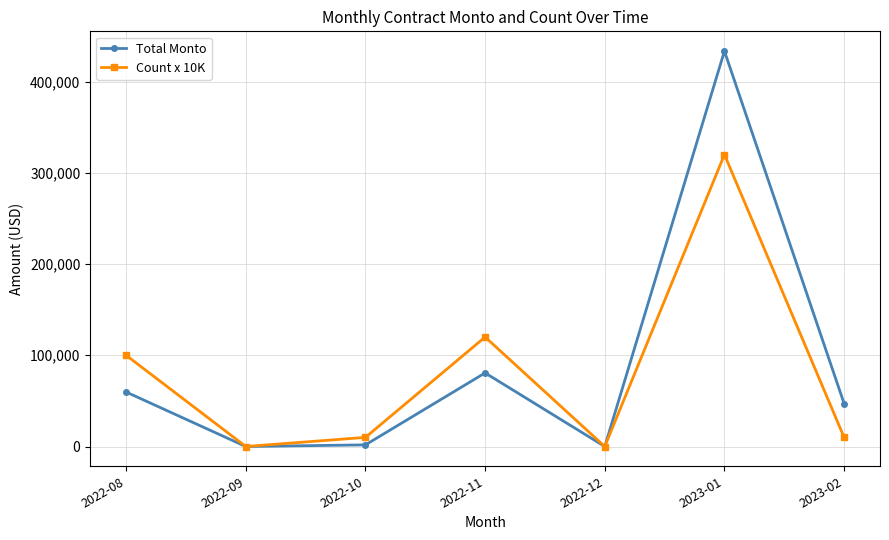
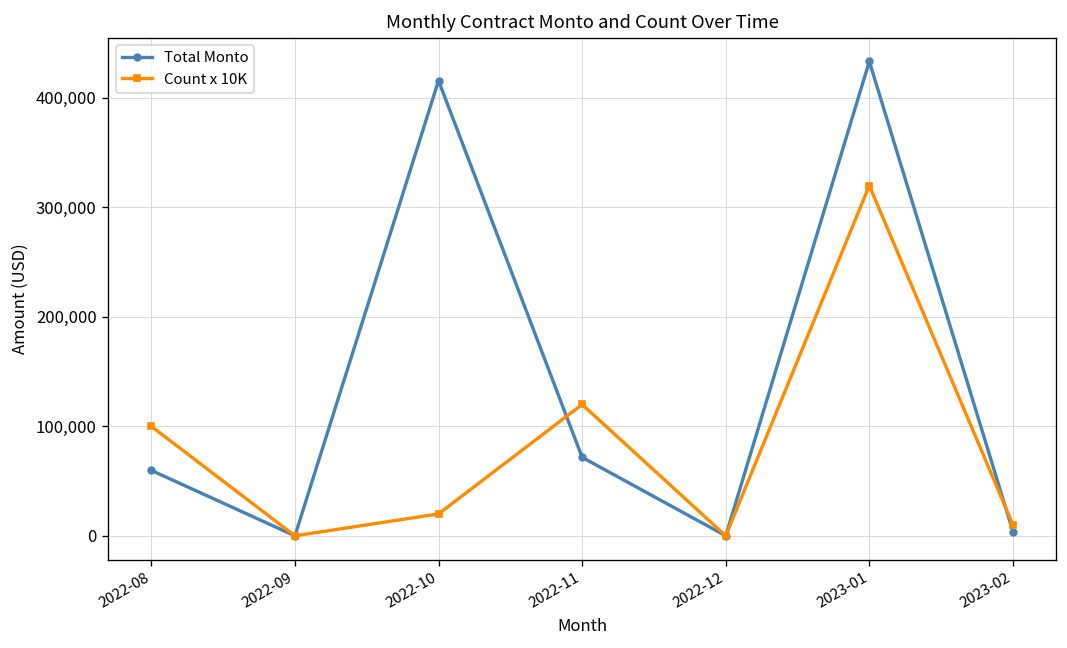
  {
    "Total Monto": {
      "2022-08": "60,000",
-     "2022-10": "0",
-     "2022-11": "80,000",
+     "2022-10": "420,000",
+     "2022-11": "70,000",
      "2023-01": "430,000",
-     "2023-02": "50,000"
+     "2023-02": "0"
    },
    "Count x 10K": {
      "2022-08": "100,000",
-     "2022-10": "10,000",
+     "2022-10": "20,000",
      "2022-11": "120,000",
      "2023-01": "320,000",
      "2023-02": "10,000"
    }
  }
